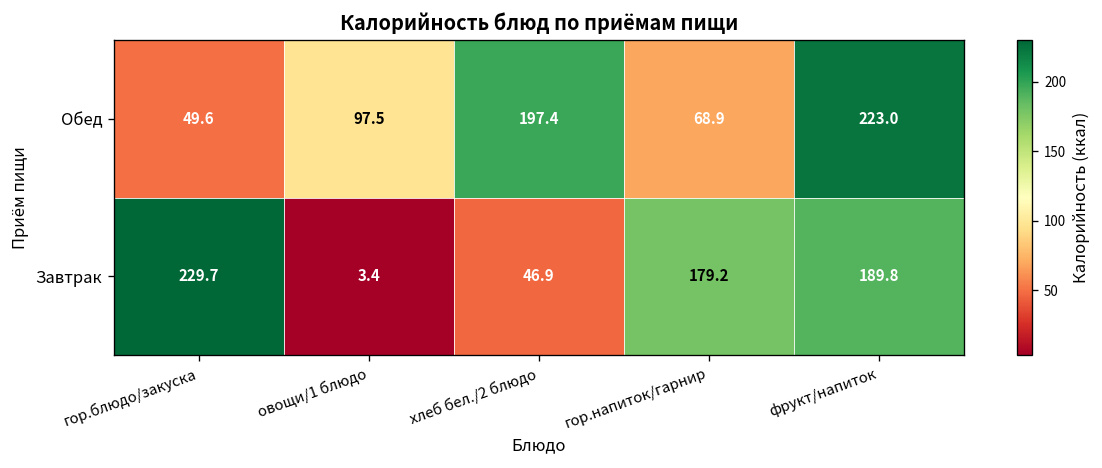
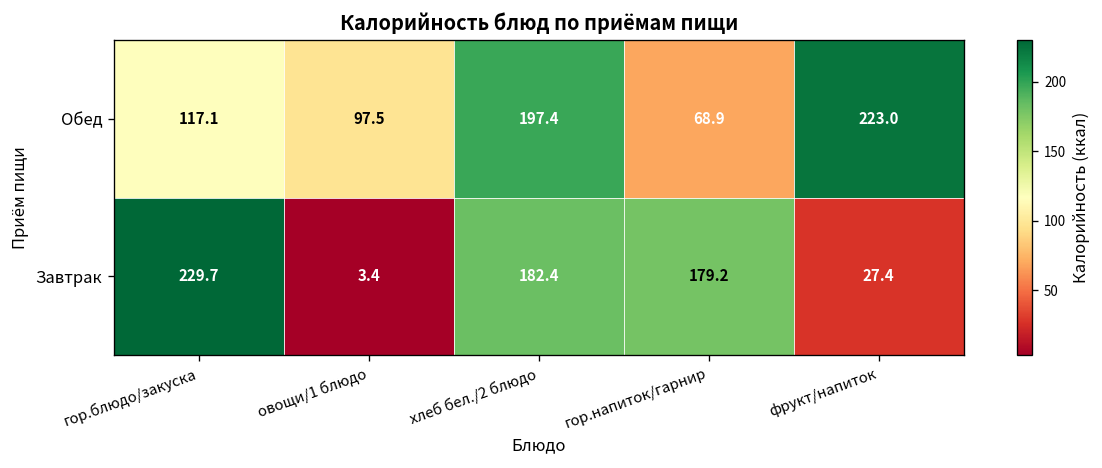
  {
    "Обед": {
-     "гор.блюдо/закуска": 49.6,
+     "гор.блюдо/закуска": 117.1,
      "овощи/1 блюдо": 97.5,
      "хлеб бел./2 блюдо": 197.4,
      "гор.напиток/гарнир": 68.9,
      "фрукт/напиток": 223.0
    },
    "Завтрак": {
      "гор.блюдо/закуска": 229.7,
      "овощи/1 блюдо": 3.4,
-     "хлеб бел./2 блюдо": 46.9,
+     "хлеб бел./2 блюдо": 182.4,
      "гор.напиток/гарнир": 179.2,
-     "фрукт/напиток": 189.8
+     "фрукт/напиток": 27.4
    }
  }
